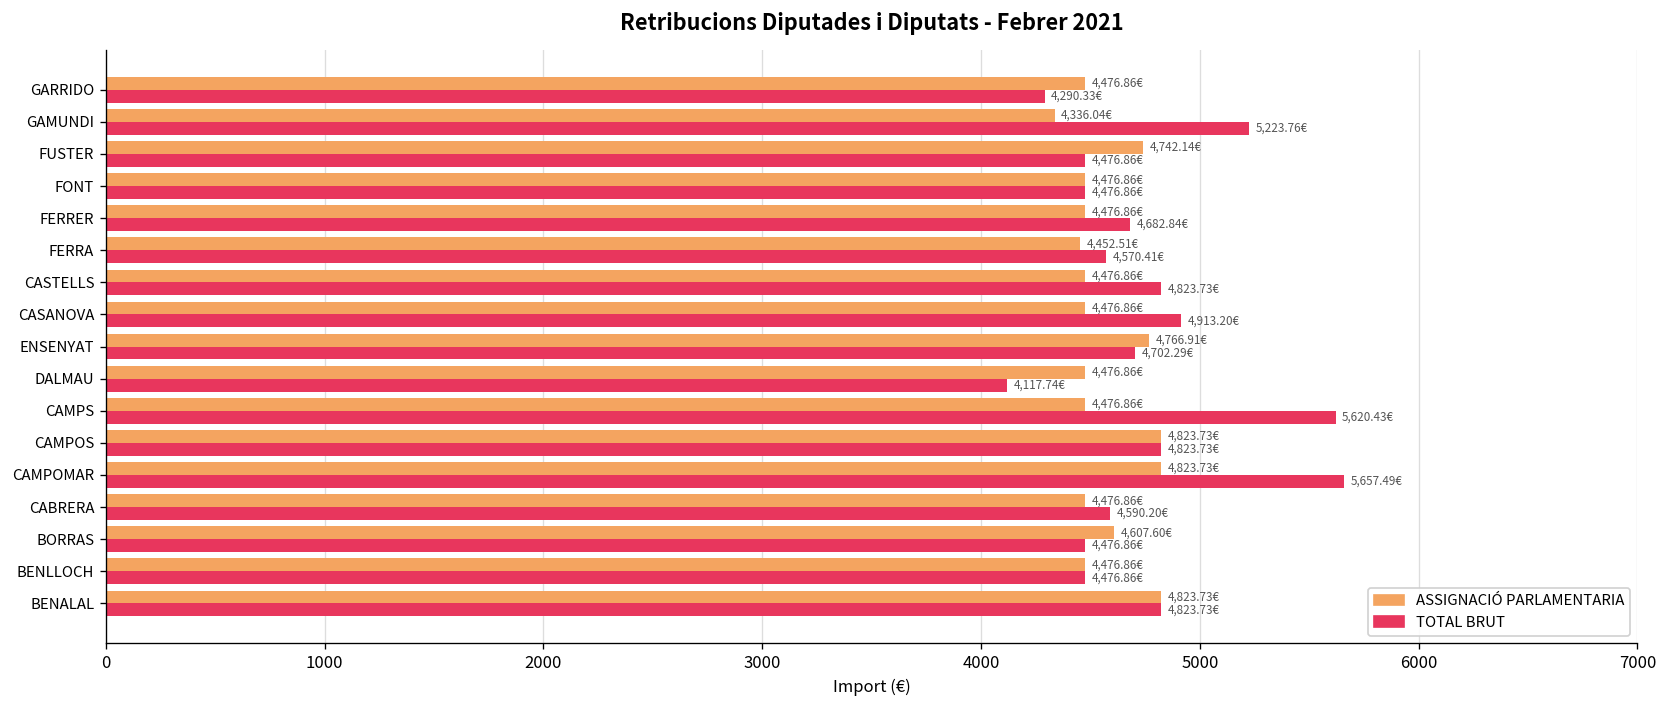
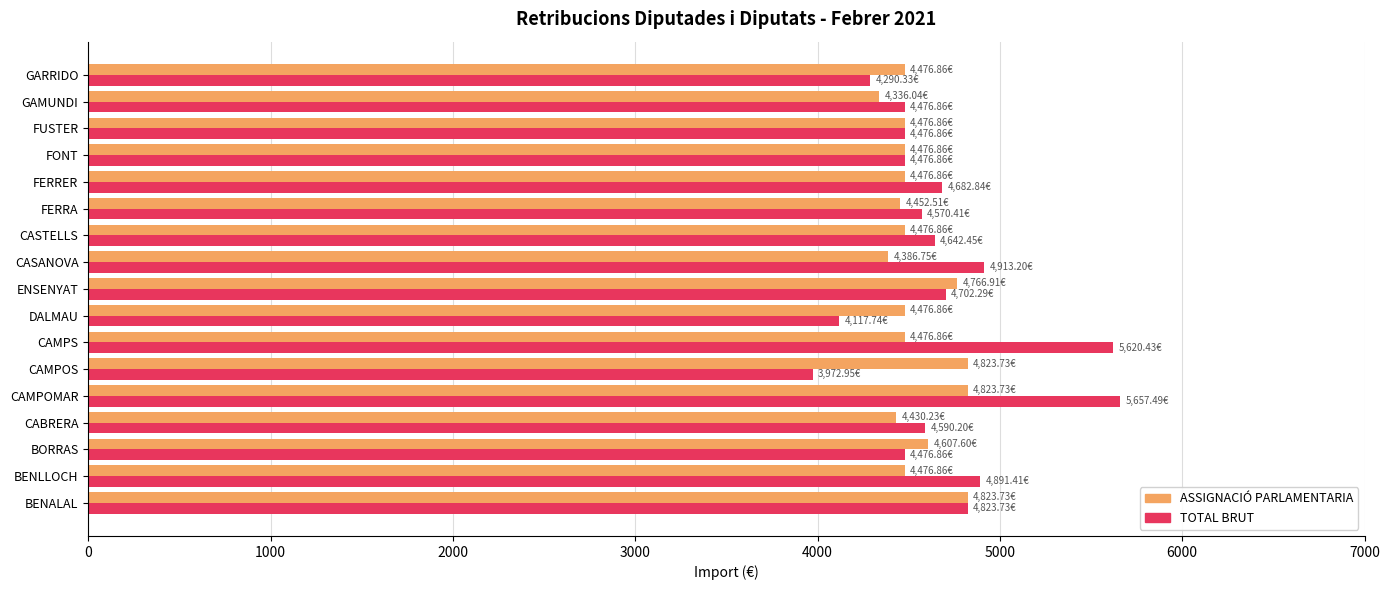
  {
    "ASSIGNACIÓ PARLAMENTARIA": {
      "GARRIDO": "4,476.86€",
      "GAMUNDI": "4,336.04€",
-     "FUSTER": "4,742.14€",
+     "FUSTER": "4,476.86€",
      "FONT": "4,476.86€",
      "FERRER": "4,476.86€",
      "FERRA": "4,452.51€",
      "CASTELLS": "4,476.86€",
-     "CASANOVA": "4,476.86€",
+     "CASANOVA": "4,386.75€",
      "ENSENYAT": "4,766.91€",
      "DALMAU": "4,476.86€",
      "CAMPS": "4,476.86€",
      "CAMPOS": "4,823.73€",
      "CAMPOMAR": "4,823.73€",
-     "CABRERA": "4,476.86€",
+     "CABRERA": "4,430.23€",
      "BORRAS": "4,607.60€",
      "BENLLOCH": "4,476.86€",
      "BENALAL": "4,823.73€"
    },
    "TOTAL BRUT": {
      "GARRIDO": "4,290.33€",
-     "GAMUNDI": "5,223.76€",
+     "GAMUNDI": "4,476.86€",
      "FUSTER": "4,476.86€",
      "FONT": "4,476.86€",
      "FERRER": "4,682.84€",
      "FERRA": "4,570.41€",
-     "CASTELLS": "4,823.73€",
+     "CASTELLS": "4,642.45€",
      "CASANOVA": "4,913.20€",
      "ENSENYAT": "4,702.29€",
      "DALMAU": "4,117.74€",
      "CAMPS": "5,620.43€",
-     "CAMPOS": "4,823.73€",
+     "CAMPOS": "3,972.95€",
      "CAMPOMAR": "5,657.49€",
      "CABRERA": "4,590.20€",
      "BORRAS": "4,476.86€",
-     "BENLLOCH": "4,476.86€",
+     "BENLLOCH": "4,891.41€",
      "BENALAL": "4,823.73€"
    }
  }
